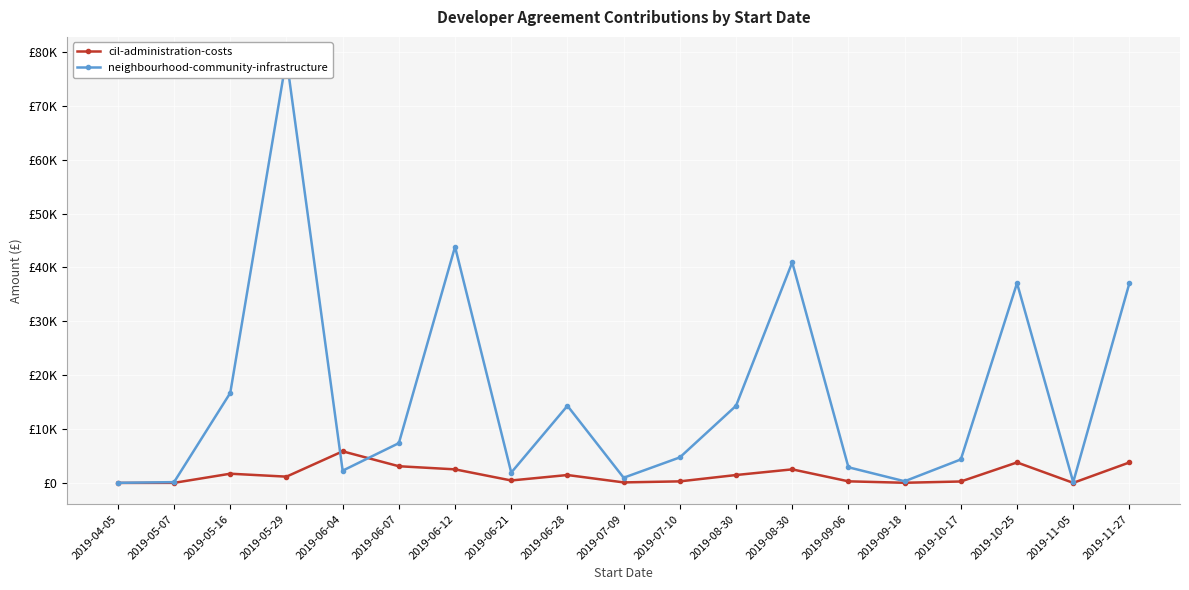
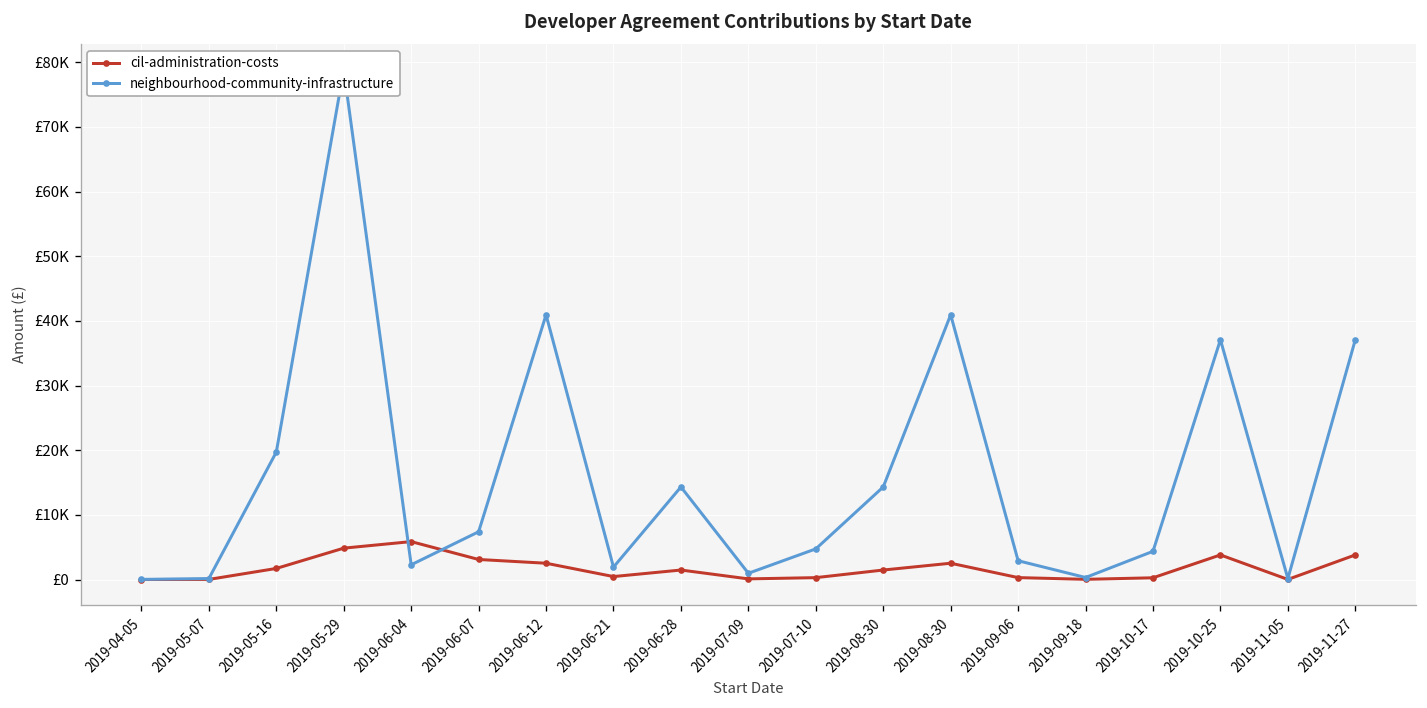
  {
    "cil-administration-costs": {
      "2019-05-16": "£2000",
-     "2019-05-29": "£1000",
+     "2019-05-29": "£5000",
      "2019-06-04": "£6000",
      "2019-06-07": "£3000",
      "2019-06-12": "£3000",
      "2019-06-21": "£0",
      "2019-06-28": "£1000",
      "2019-07-09": "£0",
      "2019-07-10": "£0",
      "2019-09-06": "£0",
      "2019-10-17": "£0",
      "2019-10-25": "£4000",
      "2019-11-27": "£4000"
    },
    "neighbourhood-community-infrastructure": {
-     "2019-05-16": "£17000",
+     "2019-05-16": "£20000",
      "2019-06-04": "£2000",
      "2019-06-07": "£7000",
-     "2019-06-12": "£44000",
+     "2019-06-12": "£41000",
      "2019-06-21": "£2000",
      "2019-06-28": "£14000",
      "2019-07-09": "£1000",
      "2019-07-10": "£5000",
      "2019-09-06": "£3000",
      "2019-10-17": "£4000",
      "2019-10-25": "£37000",
      "2019-11-27": "£37000"
    }
  }
